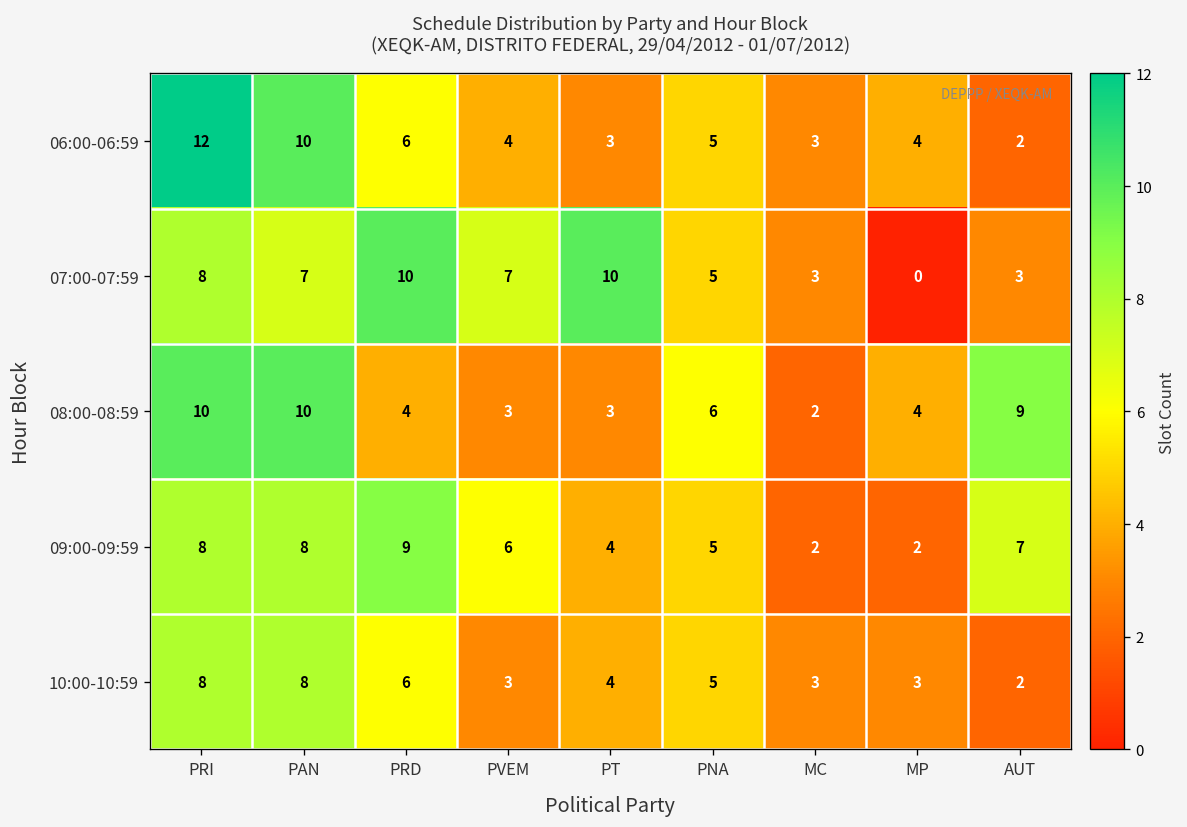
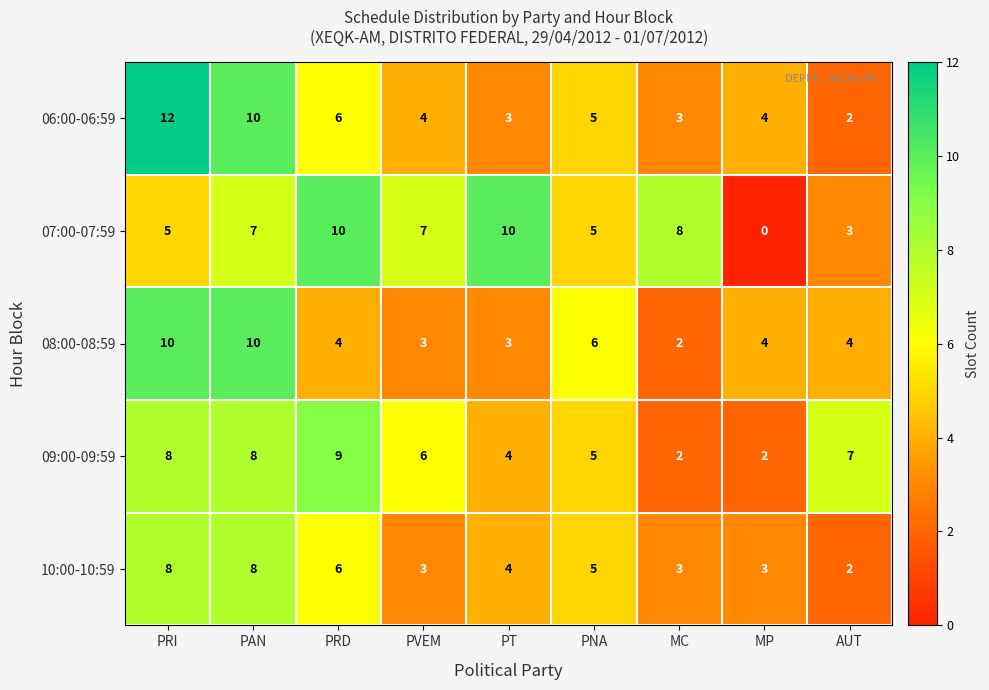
  {
    "06:00-06:59": {
      "PRI": 12,
      "PAN": 10,
      "PRD": 6,
      "PVEM": 4,
      "PT": 3,
      "PNA": 5,
      "MC": 3,
      "MP": 4
    },
    "07:00-07:59": {
-     "PRI": 8,
+     "PRI": 5,
      "PAN": 7,
      "PRD": 10,
      "PVEM": 7,
      "PT": 10,
      "PNA": 5,
-     "MC": 3,
+     "MC": 8,
      "MP": 0,
      "AUT": 3
    },
    "08:00-08:59": {
      "PRI": 10,
      "PAN": 10,
      "PRD": 4,
      "PVEM": 3,
      "PT": 3,
      "PNA": 6,
      "MC": 2,
      "MP": 4,
-     "AUT": 9
+     "AUT": 4
    },
    "09:00-09:59": {
      "PRI": 8,
      "PAN": 8,
      "PRD": 9,
      "PVEM": 6,
      "PT": 4,
      "PNA": 5,
      "MC": 2,
      "MP": 2,
      "AUT": 7
    },
    "10:00-10:59": {
      "PRI": 8,
      "PAN": 8,
      "PRD": 6,
      "PVEM": 3,
      "PT": 4,
      "PNA": 5,
      "MC": 3,
      "MP": 3,
      "AUT": 2
    }
  }
